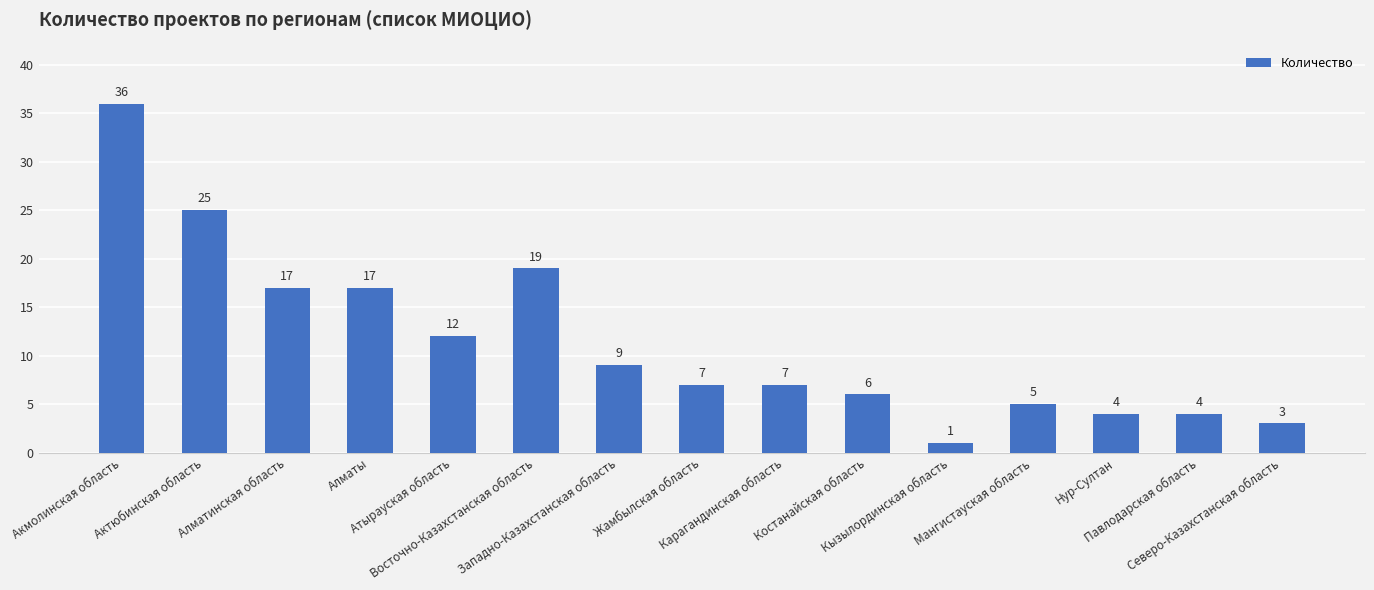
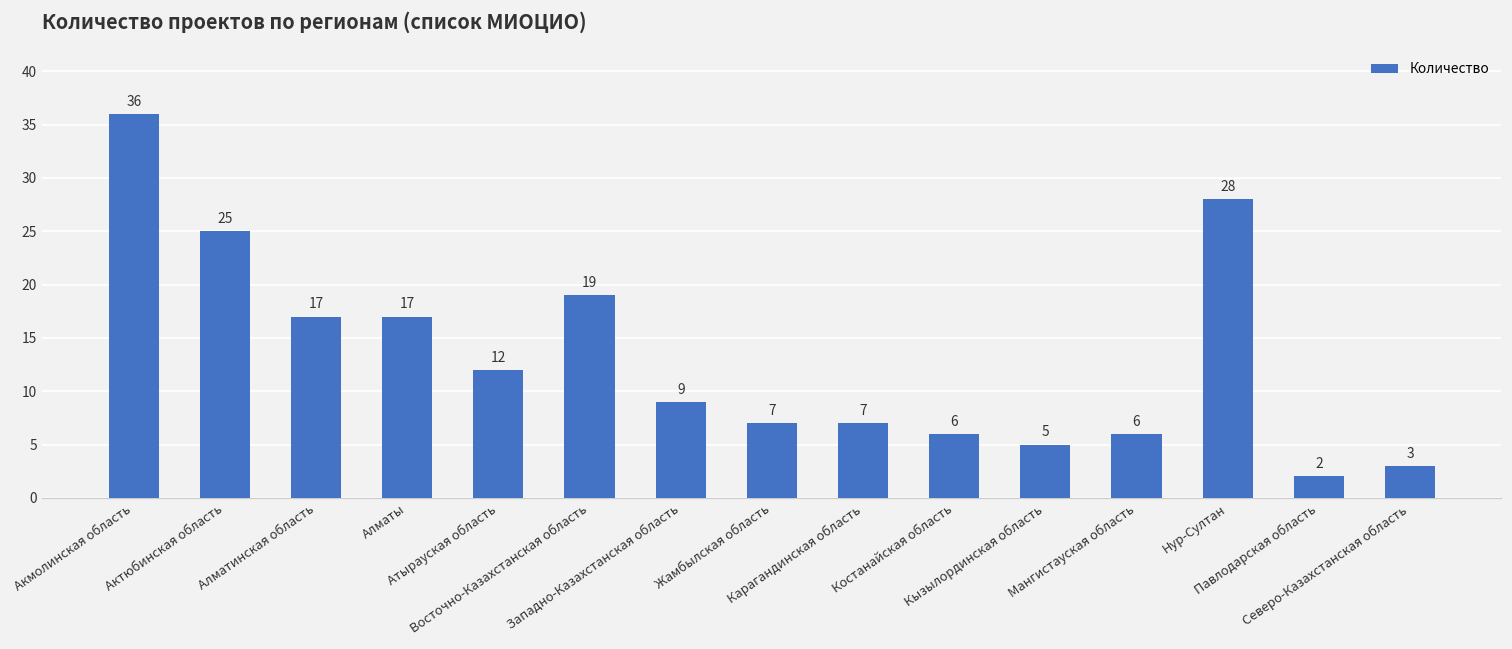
  {
    "Акмолинская область": 36,
    "Актюбинская область": 25,
    "Алматинская область": 17,
    "Алматы": 17,
    "Атырауская область": 12,
    "Восточно-Казахстанская область": 19,
    "Западно-Казахстанская область": 9,
    "Жамбылская область": 7,
    "Карагандинская область": 7,
    "Костанайская область": 6,
-   "Кызылординская область": 1,
-   "Мангистауская область": 5,
-   "Нур-Султан": 4,
-   "Павлодарская область": 4,
+   "Кызылординская область": 5,
+   "Мангистауская область": 6,
+   "Нур-Султан": 28,
+   "Павлодарская область": 2,
    "Северо-Казахстанская область": 3
  }
